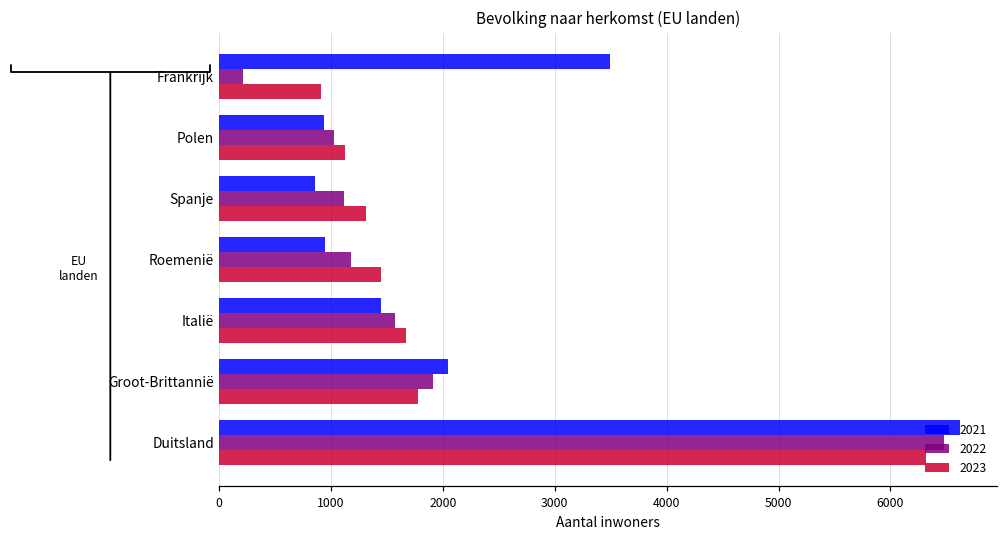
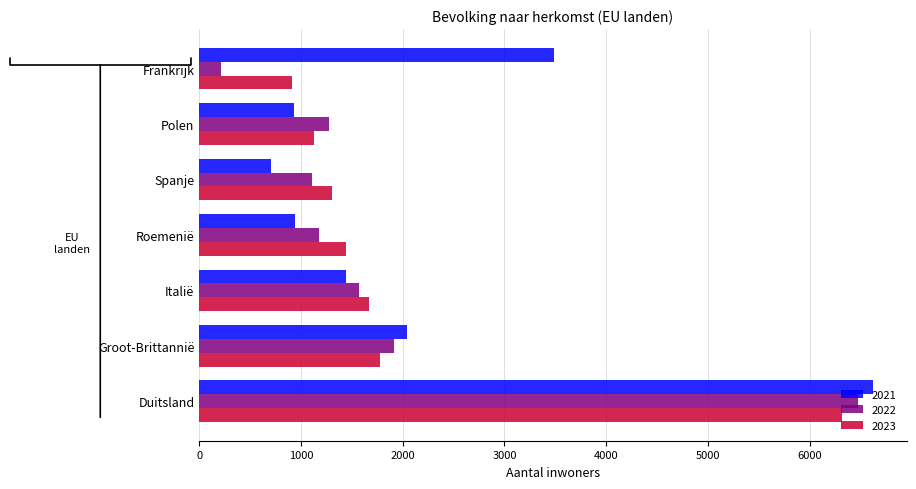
  {
    "2021": {
      "Frankrijk": 3490,
      "Polen": 940,
-     "Spanje": 860,
+     "Spanje": 710,
      "Roemenië": 940,
      "Italië": 1450,
      "Groot-Brittannië": 2040,
      "Duitsland": 6620
    },
    "2022": {
      "Frankrijk": 220,
-     "Polen": 1030,
+     "Polen": 1270,
      "Spanje": 1110,
      "Roemenië": 1180,
      "Italië": 1570,
      "Groot-Brittannië": 1910,
      "Duitsland": 6480
    },
    "2023": {
      "Frankrijk": 910,
      "Polen": 1130,
      "Spanje": 1310,
      "Roemenië": 1450,
      "Italië": 1670,
      "Groot-Brittannië": 1780,
      "Duitsland": 6320
    }
  }
